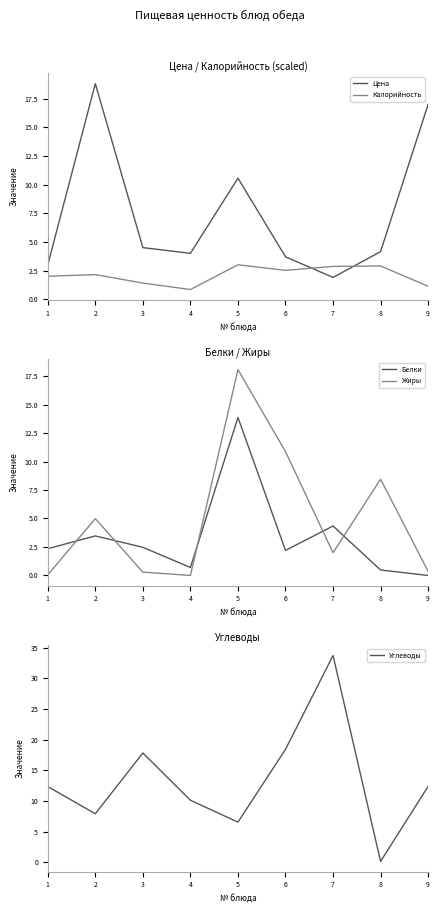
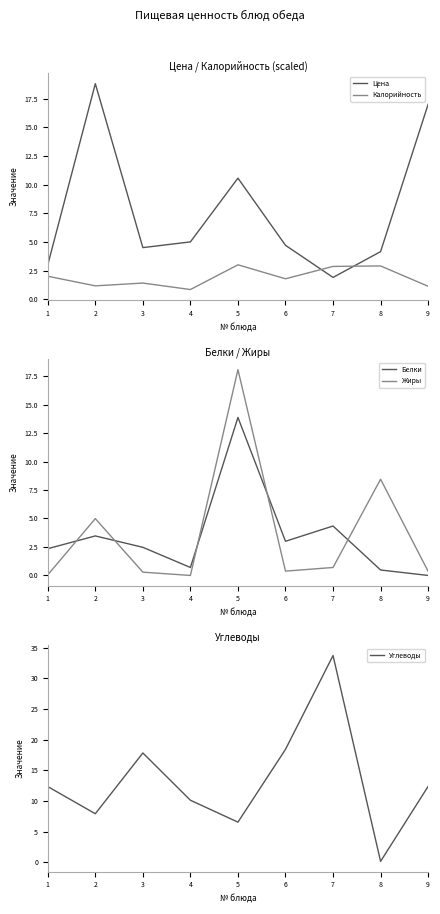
  {
    "Цена / Калорийность (scaled)": {
      "Цена": {
        "1": 3.0,
        "2": 18.8,
        "3": 4.5,
-       "4": 4,
+       "4": 5,
        "5": 10.6,
-       "6": 3.7,
+       "6": 4.7,
        "7": 1.9,
        "8": 4.2,
        "9": 17.0
      },
      "Калорийность": {
        "1": 2.0,
-       "2": 2.1,
+       "2": 1.2,
        "3": 1.4,
        "4": 0.8,
        "5": 3.0,
-       "6": 2.5,
+       "6": 1.8,
        "7": 2.9,
        "8": 2.9,
        "9": 1.1
      }
    },
    "Белки / Жиры": {
      "Белки": {
        "1": 2.4,
        "2": 3.5,
        "3": 2.5,
        "4": 0.7,
        "5": 13.9,
-       "6": 2.2,
+       "6": 3.0,
        "7": 4.3,
        "8": 0.5,
        "9": 0.0
      },
      "Жиры": {
        "1": 0.1,
        "2": 5.0,
        "3": 0.3,
        "4": 0.0,
        "5": 18.1,
-       "6": 10.9,
-       "7": 2.0,
+       "6": 0.4,
+       "7": 0.7,
        "8": 8.5,
        "9": 0.4
      }
    },
    "Углеводы": {
      "1": 12,
      "2": 8,
      "3": 18,
      "4": 10,
      "5": 7,
      "6": 18,
      "7": 34,
      "8": 0,
      "9": 12
    }
  }
